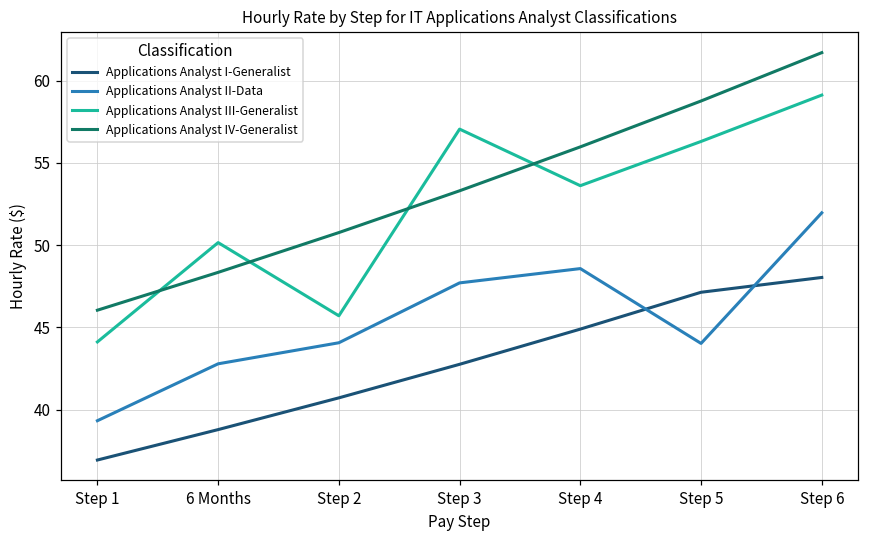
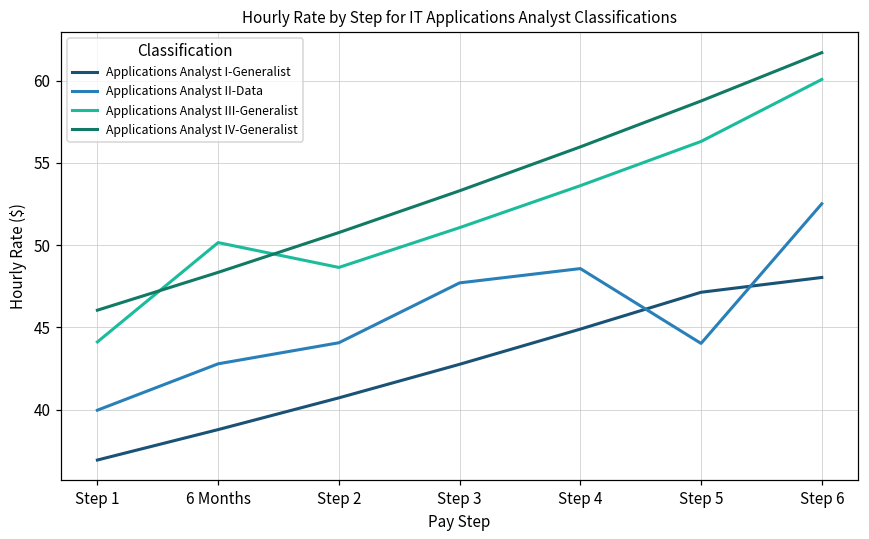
  {
    "Applications Analyst II-Data": {
-     "Step 1": 39.3,
+     "Step 1": 40.0,
      "6 Months": 42.8,
      "Step 2": 44.1,
      "Step 3": 47.7,
      "Step 4": 48.6,
      "Step 5": 44.0,
-     "Step 6": 52.0
+     "Step 6": 52.5
    },
    "Applications Analyst III-Generalist": {
      "Step 1": 44.1,
      "6 Months": 50.2,
-     "Step 2": 45.7,
-     "Step 3": 57.1,
+     "Step 2": 48.6,
+     "Step 3": 51.1,
      "Step 4": 53.6,
      "Step 5": 56.3,
-     "Step 6": 59.1
+     "Step 6": 60.1
    }
  }
